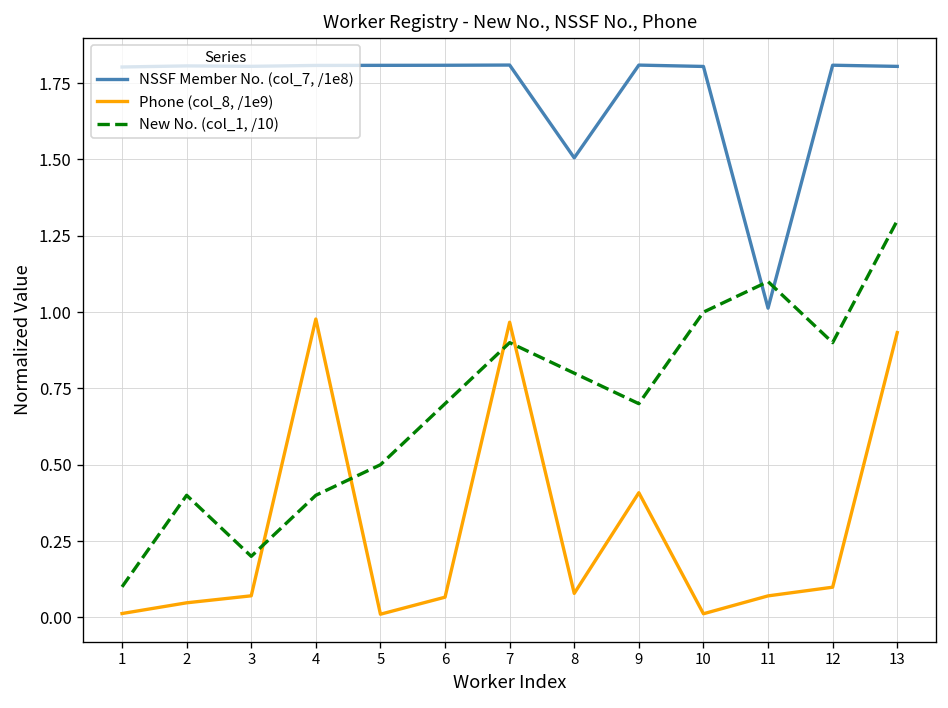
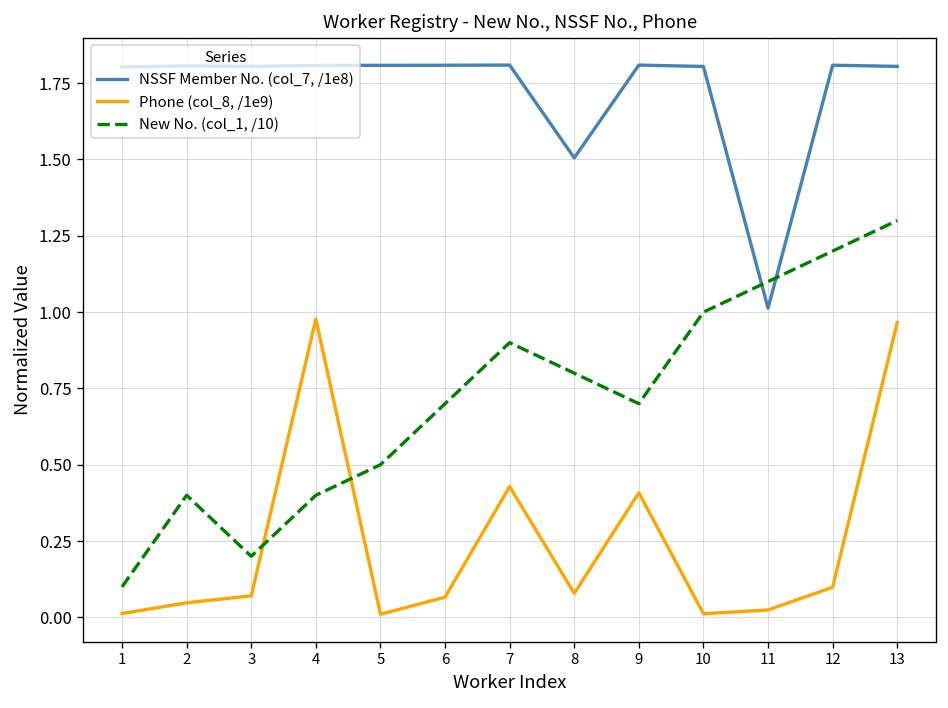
  {
    "NSSF Member No. (col_7, /1e8)": {
      "5": 1.81,
      "6": 1.81,
      "7": 1.81,
      "8": 1.51,
      "9": 1.81,
      "10": 1.80,
      "11": 1.01,
      "12": 1.81,
      "13": 1.80
    },
    "Phone (col_8, /1e9)": {
      "1": 0.01,
      "2": 0.05,
      "3": 0.07,
      "4": 0.98,
      "5": 0.01,
      "6": 0.07,
-     "7": 0.97,
+     "7": 0.43,
      "8": 0.08,
      "9": 0.41,
      "10": 0.01,
-     "11": 0.07,
+     "11": 0.02,
      "12": 0.10,
-     "13": 0.93
+     "13": 0.97
    },
    "New No. (col_1, /10)": {
      "1": 0.10,
      "2": 0.40,
      "3": 0.20,
      "4": 0.40,
      "5": 0.50,
      "6": 0.70,
      "7": 0.90,
      "8": 0.80,
      "9": 0.70,
      "10": 1.00,
      "11": 1.10,
-     "12": 0.90,
+     "12": 1.20,
      "13": 1.30
    }
  }
